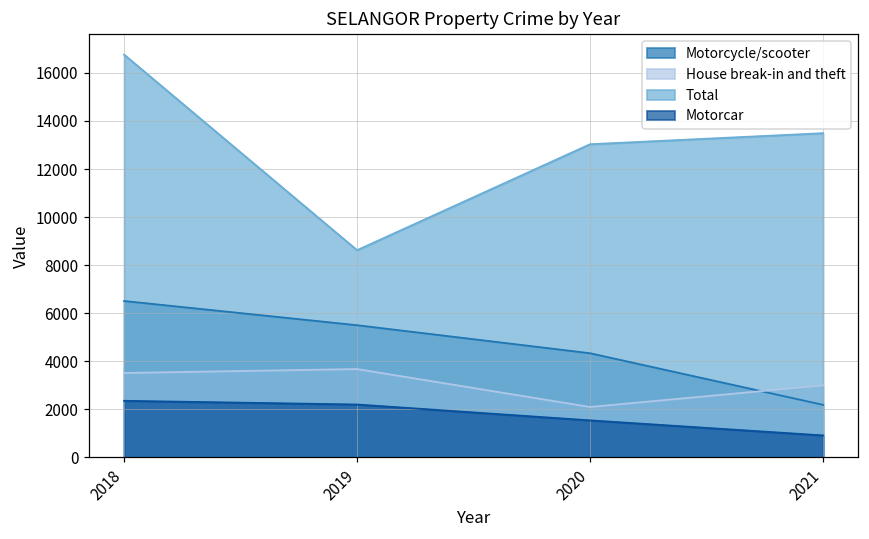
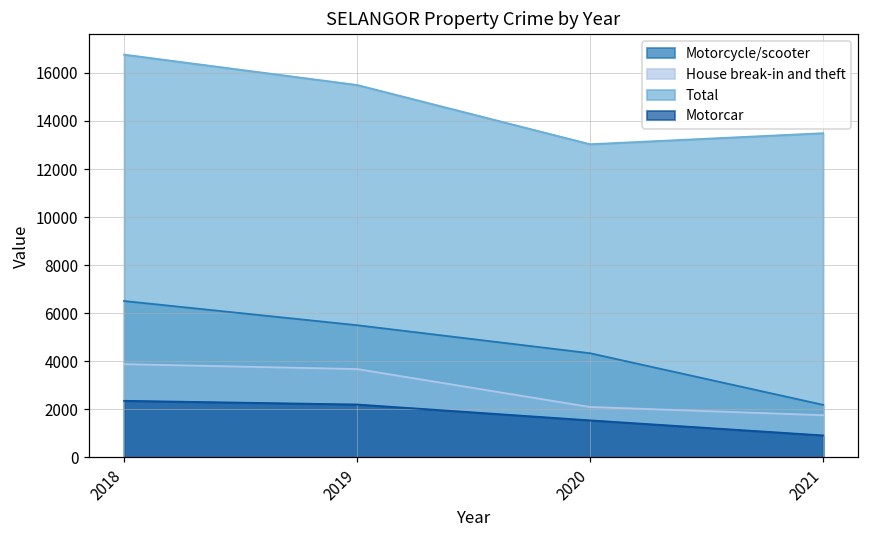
  {
    "House break-in and theft": {
-     "2018": 3500,
+     "2018": 3900,
      "2019": 3700,
      "2020": 2100,
-     "2021": 3000
+     "2021": 1800
    },
    "Total": {
      "2018": 16800,
-     "2019": 8600,
+     "2019": 15500,
      "2020": 13000,
      "2021": 13500
    }
  }
